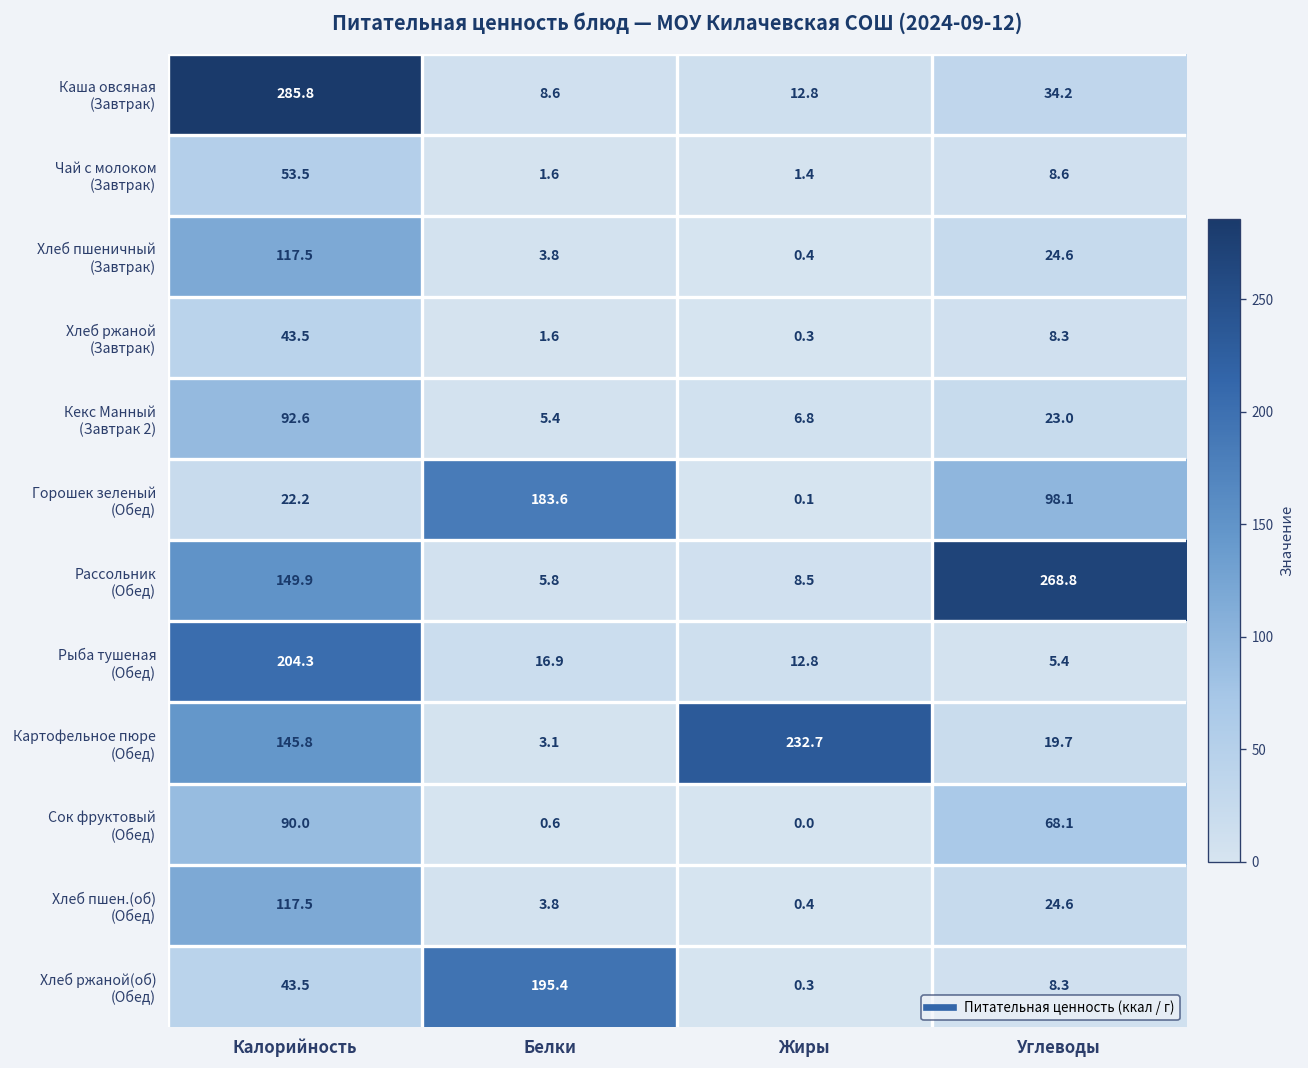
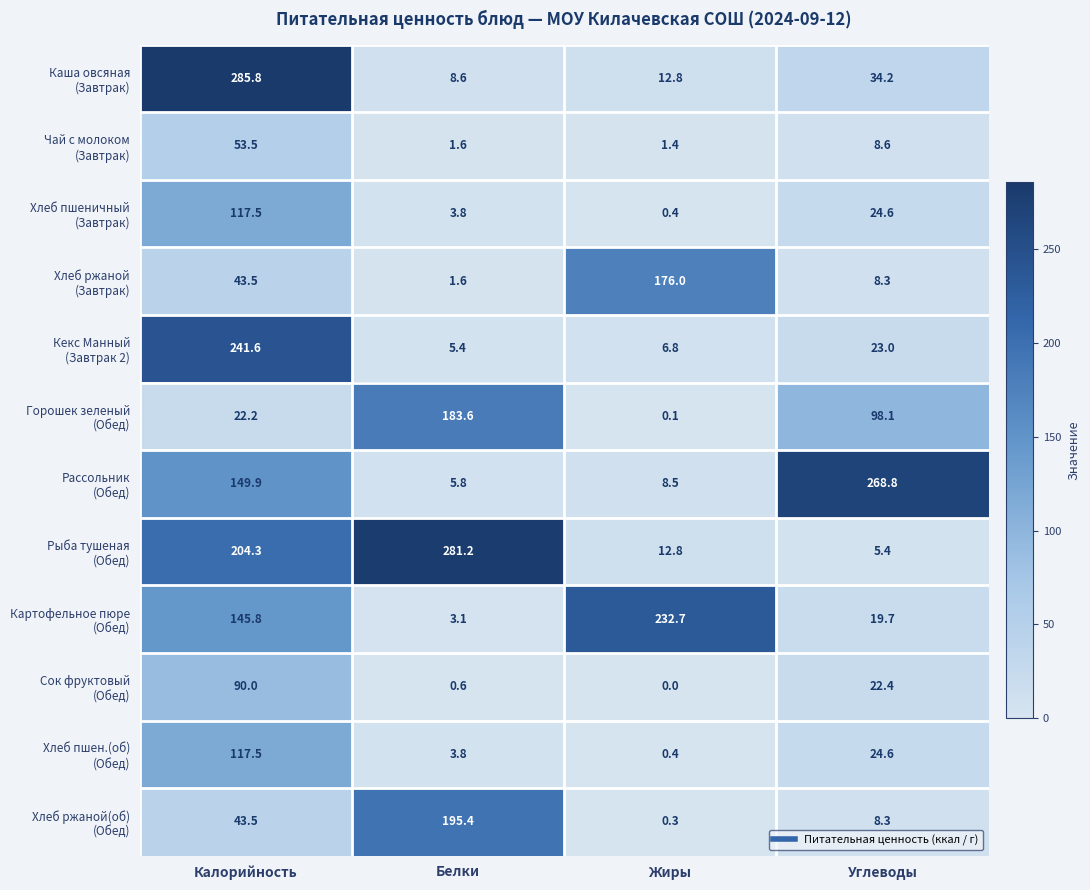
  {
    "Каша овсяная (Завтрак)": {
      "Калорийность": 285.8,
      "Белки": 8.6,
      "Жиры": 12.8,
      "Углеводы": 34.2
    },
    "Чай с молоком (Завтрак)": {
      "Калорийность": 53.5,
      "Белки": 1.6,
      "Жиры": 1.4,
      "Углеводы": 8.6
    },
    "Хлеб пшеничный (Завтрак)": {
      "Калорийность": 117.5,
      "Белки": 3.8,
      "Жиры": 0.4,
      "Углеводы": 24.6
    },
    "Хлеб ржаной (Завтрак)": {
      "Калорийность": 43.5,
      "Белки": 1.6,
-     "Жиры": 0.3,
+     "Жиры": 176.0,
      "Углеводы": 8.3
    },
    "Кекс Манный (Завтрак 2)": {
-     "Калорийность": 92.6,
+     "Калорийность": 241.6,
      "Белки": 5.4,
      "Жиры": 6.8,
      "Углеводы": 23.0
    },
    "Горошек зеленый (Обед)": {
      "Калорийность": 22.2,
      "Белки": 183.6,
      "Жиры": 0.1,
      "Углеводы": 98.1
    },
    "Рассольник (Обед)": {
      "Калорийность": 149.9,
      "Белки": 5.8,
      "Жиры": 8.5,
      "Углеводы": 268.8
    },
    "Рыба тушеная (Обед)": {
      "Калорийность": 204.3,
-     "Белки": 16.9,
+     "Белки": 281.2,
      "Жиры": 12.8,
      "Углеводы": 5.4
    },
    "Картофельное пюре (Обед)": {
      "Калорийность": 145.8,
      "Белки": 3.1,
      "Жиры": 232.7,
      "Углеводы": 19.7
    },
    "Сок фруктовый (Обед)": {
      "Калорийность": 90.0,
      "Белки": 0.6,
      "Жиры": 0.0,
-     "Углеводы": 68.1
+     "Углеводы": 22.4
    },
    "Хлеб пшен.(об) (Обед)": {
      "Калорийность": 117.5,
      "Белки": 3.8,
      "Жиры": 0.4,
      "Углеводы": 24.6
    },
    "Хлеб ржаной(об) (Обед)": {
      "Калорийность": 43.5,
      "Белки": 195.4,
      "Жиры": 0.3,
      "Углеводы": 8.3
    }
  }
